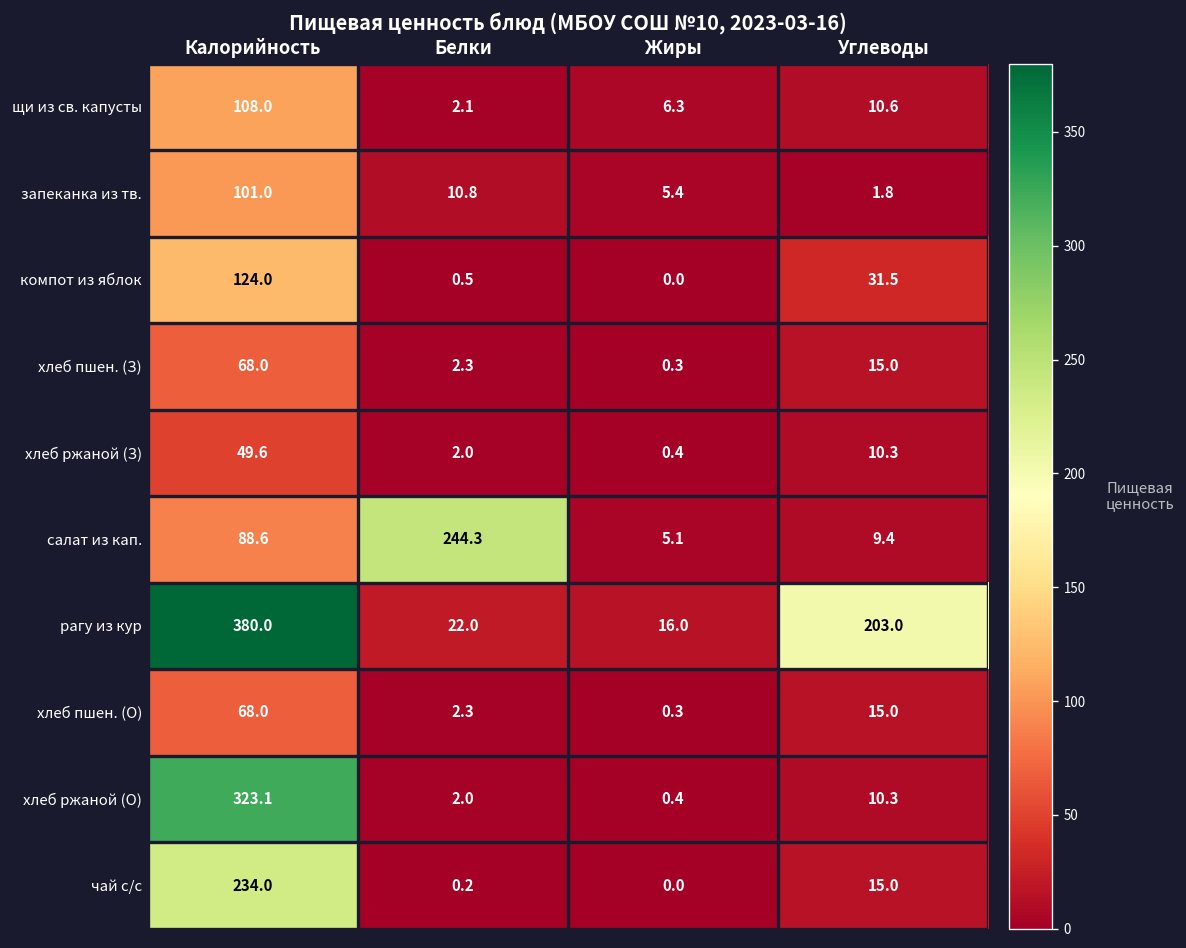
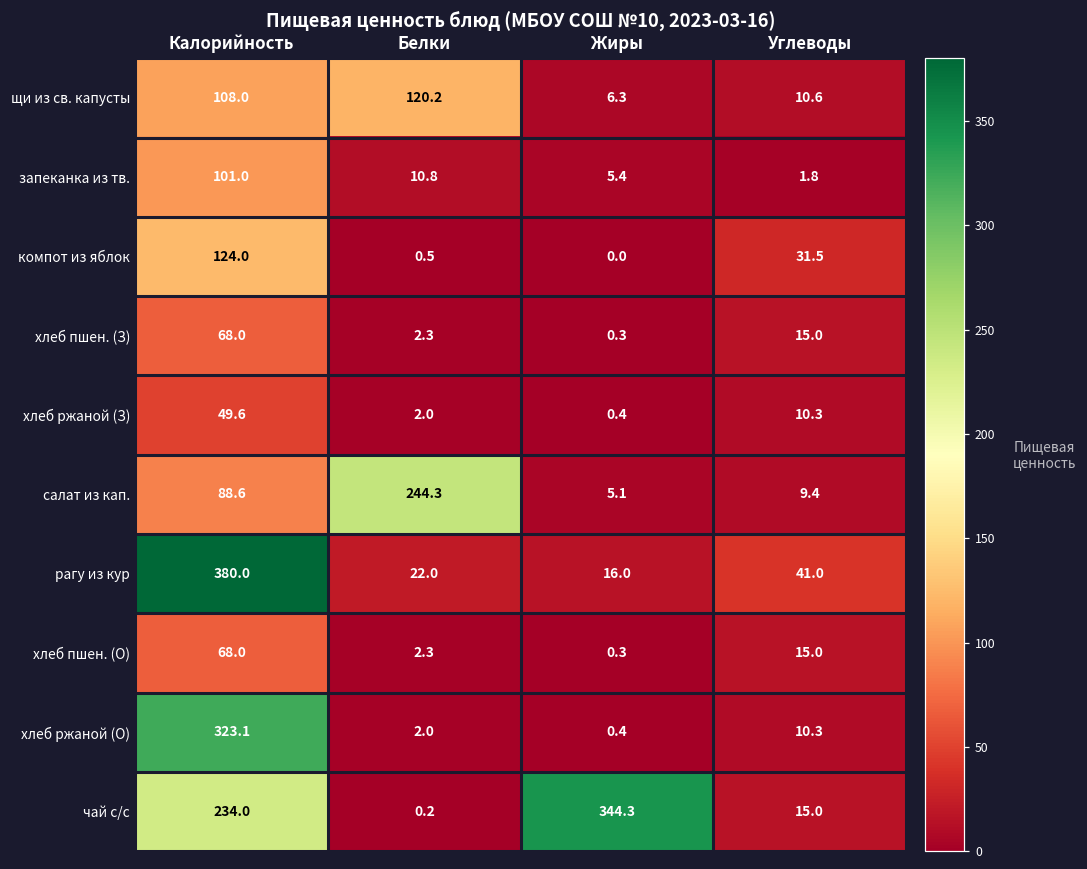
  {
    "щи из св. капусты": {
      "Калорийность": 108.0,
-     "Белки": 2.1,
+     "Белки": 120.2,
      "Жиры": 6.3,
      "Углеводы": 10.6
    },
    "запеканка из тв.": {
      "Калорийность": 101.0,
      "Белки": 10.8,
      "Жиры": 5.4,
      "Углеводы": 1.8
    },
    "компот из яблок": {
      "Калорийность": 124.0,
      "Белки": 0.5,
      "Жиры": 0.0,
      "Углеводы": 31.5
    },
    "хлеб пшен. (З)": {
      "Калорийность": 68.0,
      "Белки": 2.3,
      "Жиры": 0.3,
      "Углеводы": 15.0
    },
    "хлеб ржаной (З)": {
      "Калорийность": 49.6,
      "Белки": 2.0,
      "Жиры": 0.4,
      "Углеводы": 10.3
    },
    "салат из кап.": {
      "Калорийность": 88.6,
      "Белки": 244.3,
      "Жиры": 5.1,
      "Углеводы": 9.4
    },
    "рагу из кур": {
      "Калорийность": 380.0,
      "Белки": 22.0,
      "Жиры": 16.0,
-     "Углеводы": 203.0
+     "Углеводы": 41.0
    },
    "хлеб пшен. (О)": {
      "Калорийность": 68.0,
      "Белки": 2.3,
      "Жиры": 0.3,
      "Углеводы": 15.0
    },
    "хлеб ржаной (О)": {
      "Калорийность": 323.1,
      "Белки": 2.0,
      "Жиры": 0.4,
      "Углеводы": 10.3
    },
    "чай с/с": {
      "Калорийность": 234.0,
      "Белки": 0.2,
-     "Жиры": 0.0,
+     "Жиры": 344.3,
      "Углеводы": 15.0
    }
  }
